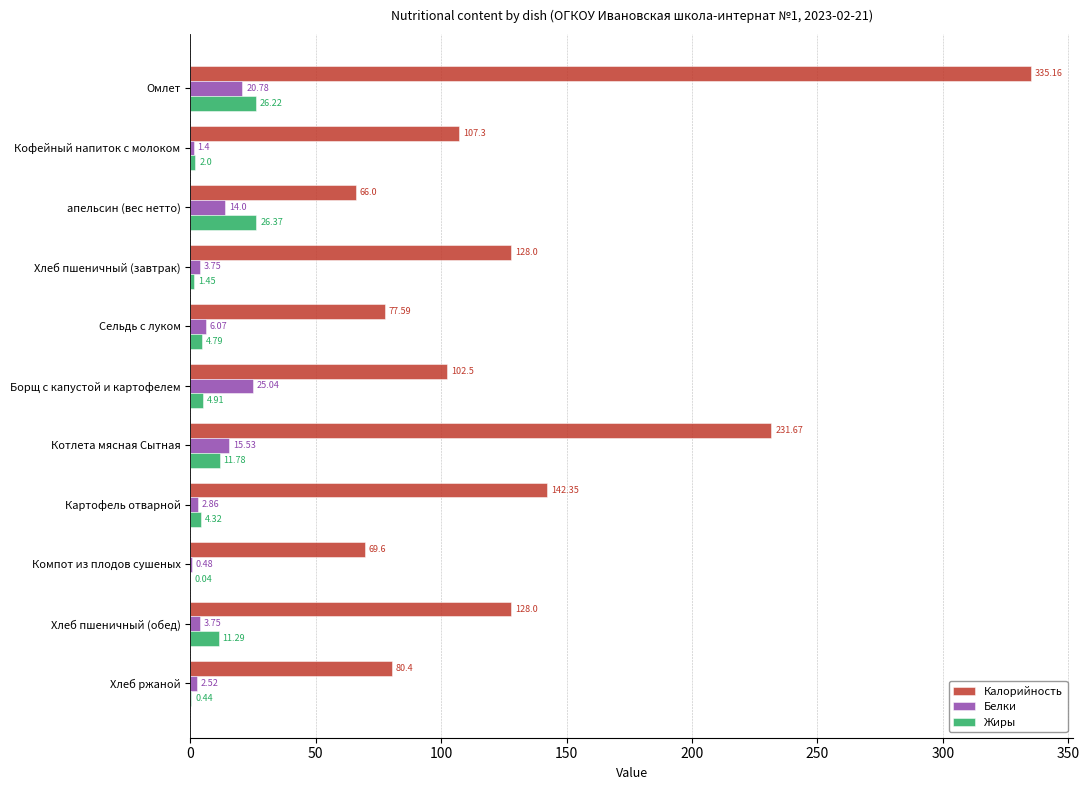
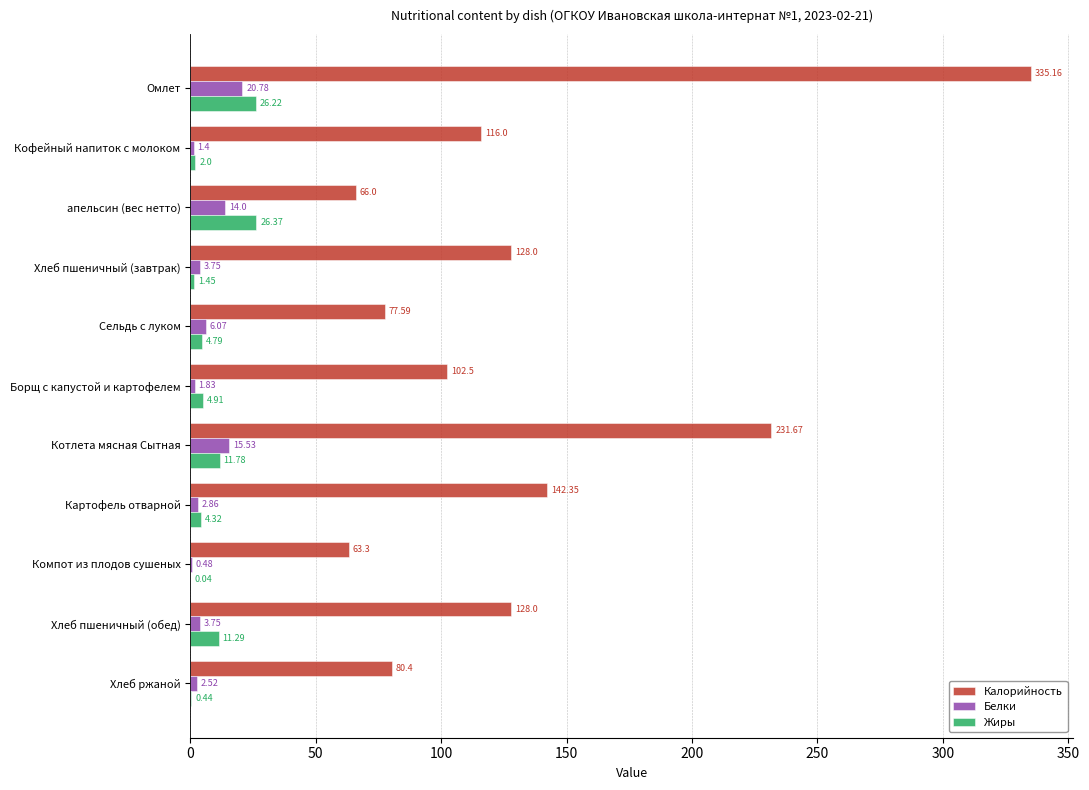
  {
    "Калорийность": {
      "Омлет": 335.16,
-     "Кофейный напиток с молоком": 107.3,
+     "Кофейный напиток с молоком": 116.0,
      "апельсин (вес нетто)": 66.0,
      "Хлеб пшеничный (завтрак)": 128.0,
      "Сельдь с луком": 77.59,
      "Борщ с капустой и картофелем": 102.5,
      "Котлета мясная Сытная": 231.67,
      "Картофель отварной": 142.35,
-     "Компот из плодов сушеных": 69.6,
+     "Компот из плодов сушеных": 63.3,
      "Хлеб пшеничный (обед)": 128.0,
      "Хлеб ржаной": 80.4
    },
    "Белки": {
      "Омлет": 20.78,
      "Кофейный напиток с молоком": 1.4,
      "апельсин (вес нетто)": 14.0,
      "Хлеб пшеничный (завтрак)": 3.75,
      "Сельдь с луком": 6.07,
-     "Борщ с капустой и картофелем": 25.04,
+     "Борщ с капустой и картофелем": 1.83,
      "Котлета мясная Сытная": 15.53,
      "Картофель отварной": 2.86,
      "Компот из плодов сушеных": 0.48,
      "Хлеб пшеничный (обед)": 3.75,
      "Хлеб ржаной": 2.52
    },
    "Жиры": {
      "Омлет": 26.22,
      "Кофейный напиток с молоком": 2.0,
      "апельсин (вес нетто)": 26.37,
      "Хлеб пшеничный (завтрак)": 1.45,
      "Сельдь с луком": 4.79,
      "Борщ с капустой и картофелем": 4.91,
      "Котлета мясная Сытная": 11.78,
      "Картофель отварной": 4.32,
      "Компот из плодов сушеных": 0.04,
      "Хлеб пшеничный (обед)": 11.29,
      "Хлеб ржаной": 0.44
    }
  }
